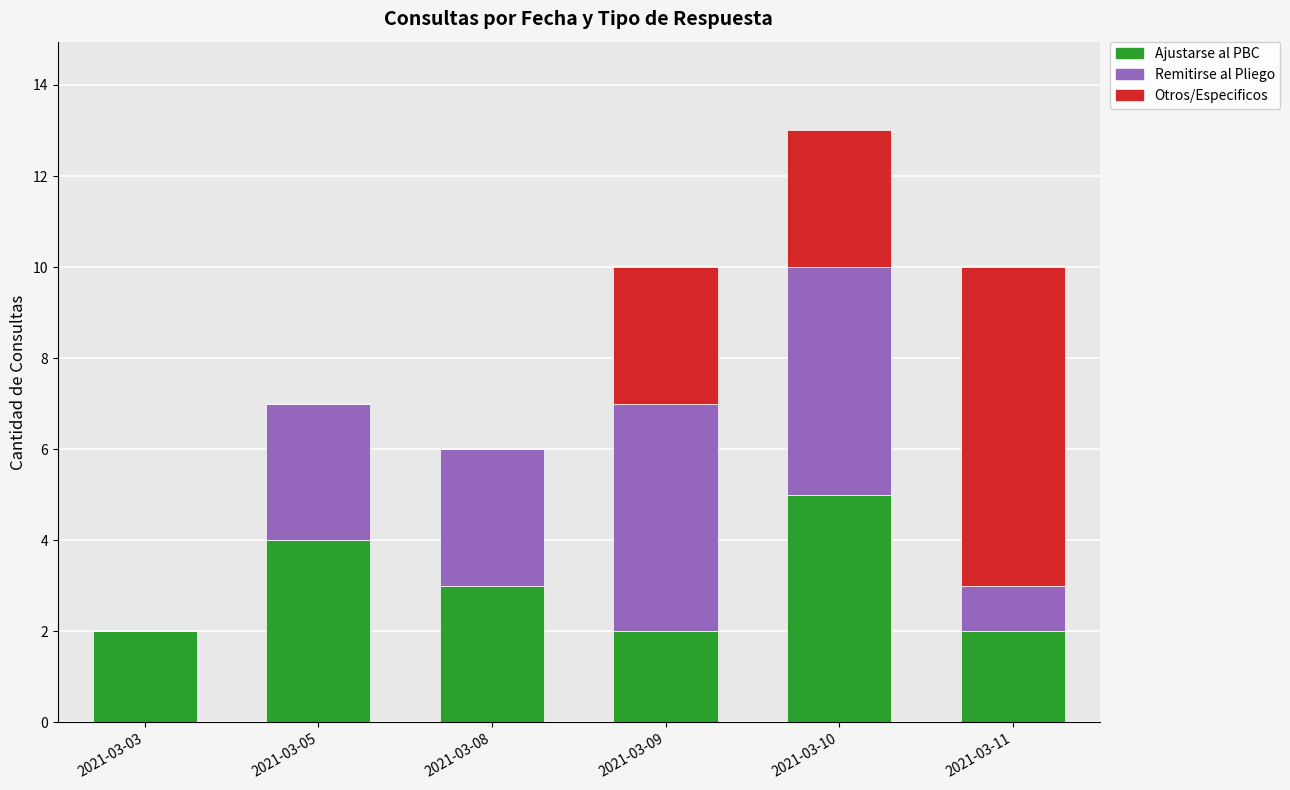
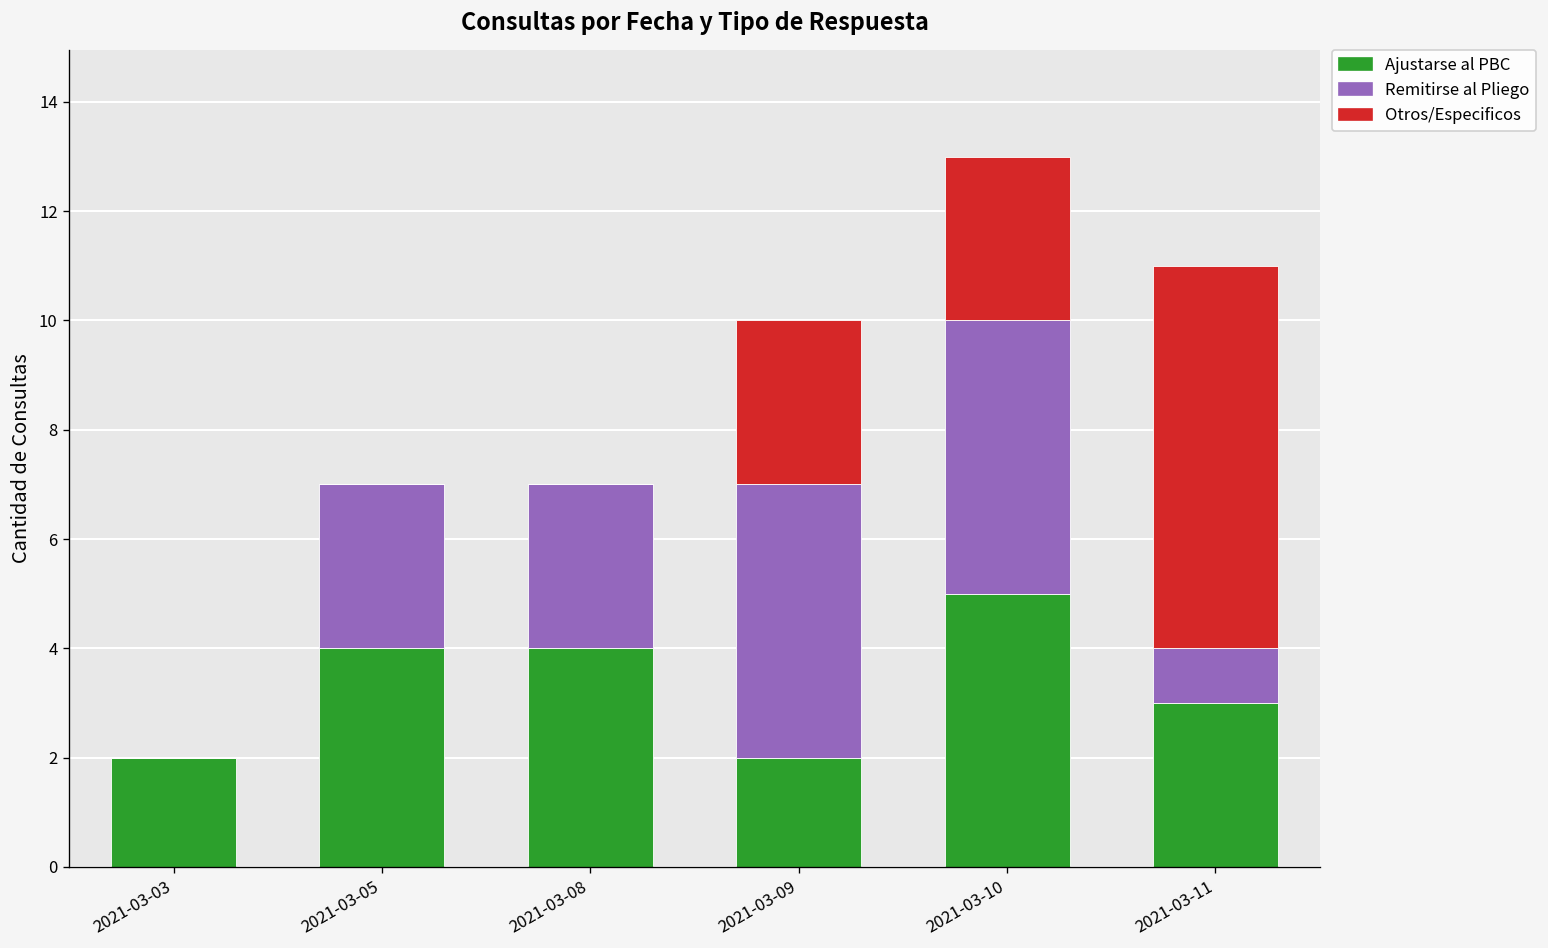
  {
    "Ajustarse al PBC": {
      "2021-03-03": 2,
      "2021-03-05": 4,
-     "2021-03-08": 3,
+     "2021-03-08": 4,
      "2021-03-09": 2,
      "2021-03-10": 5,
-     "2021-03-11": 2
+     "2021-03-11": 3
    },
    "Remitirse al Pliego": {
      "2021-03-03": 0,
      "2021-03-05": 3,
      "2021-03-08": 3,
      "2021-03-09": 5,
      "2021-03-10": 5,
      "2021-03-11": 1
    },
    "Otros/Especificos": {
      "2021-03-03": 0,
      "2021-03-05": 0,
      "2021-03-08": 0,
      "2021-03-09": 3,
      "2021-03-10": 3,
      "2021-03-11": 7
    }
  }
